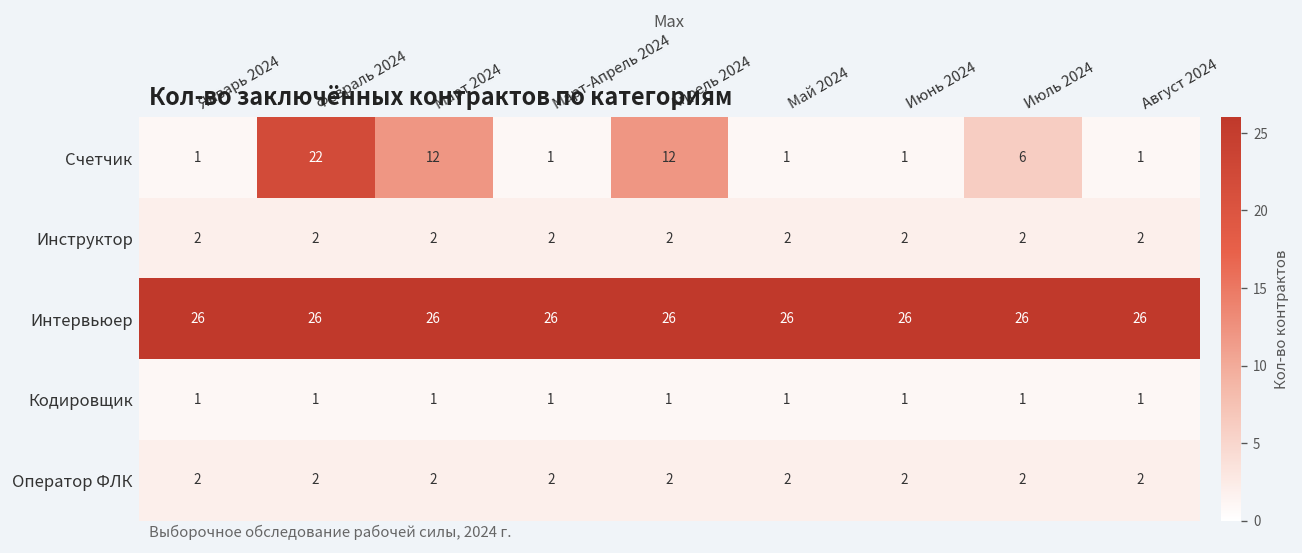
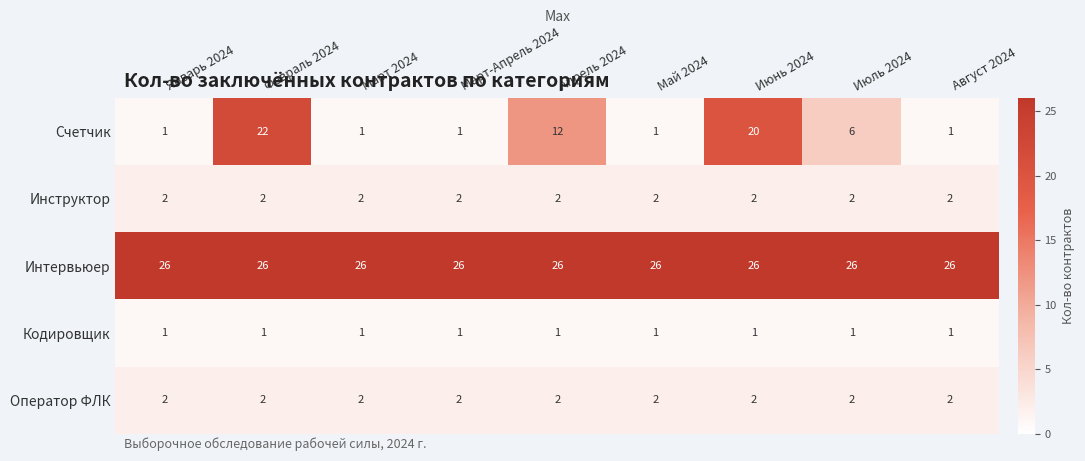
  {
    "Счетчик": {
      "Январь 2024": 1,
      "Февраль 2024": 22,
-     "Март 2024": 12,
+     "Март 2024": 1,
      "Март-Апрель 2024": 1,
      "Апрель 2024": 12,
      "Май 2024": 1,
-     "Июнь 2024": 1,
+     "Июнь 2024": 20,
      "Июль 2024": 6,
      "Август 2024": 1
    },
    "Инструктор": {
      "Январь 2024": 2,
      "Февраль 2024": 2,
      "Март 2024": 2,
      "Март-Апрель 2024": 2,
      "Апрель 2024": 2,
      "Май 2024": 2,
      "Июнь 2024": 2,
      "Июль 2024": 2,
      "Август 2024": 2
    },
    "Интервьюер": {
      "Январь 2024": 26,
      "Февраль 2024": 26,
      "Март 2024": 26,
      "Март-Апрель 2024": 26,
      "Апрель 2024": 26,
      "Май 2024": 26,
      "Июнь 2024": 26,
      "Июль 2024": 26,
      "Август 2024": 26
    },
    "Кодировщик": {
      "Январь 2024": 1,
      "Февраль 2024": 1,
      "Март 2024": 1,
      "Март-Апрель 2024": 1,
      "Апрель 2024": 1,
      "Май 2024": 1,
      "Июнь 2024": 1,
      "Июль 2024": 1,
      "Август 2024": 1
    },
    "Оператор ФЛК": {
      "Январь 2024": 2,
      "Февраль 2024": 2,
      "Март 2024": 2,
      "Март-Апрель 2024": 2,
      "Апрель 2024": 2,
      "Май 2024": 2,
      "Июнь 2024": 2,
      "Июль 2024": 2,
      "Август 2024": 2
    }
  }
